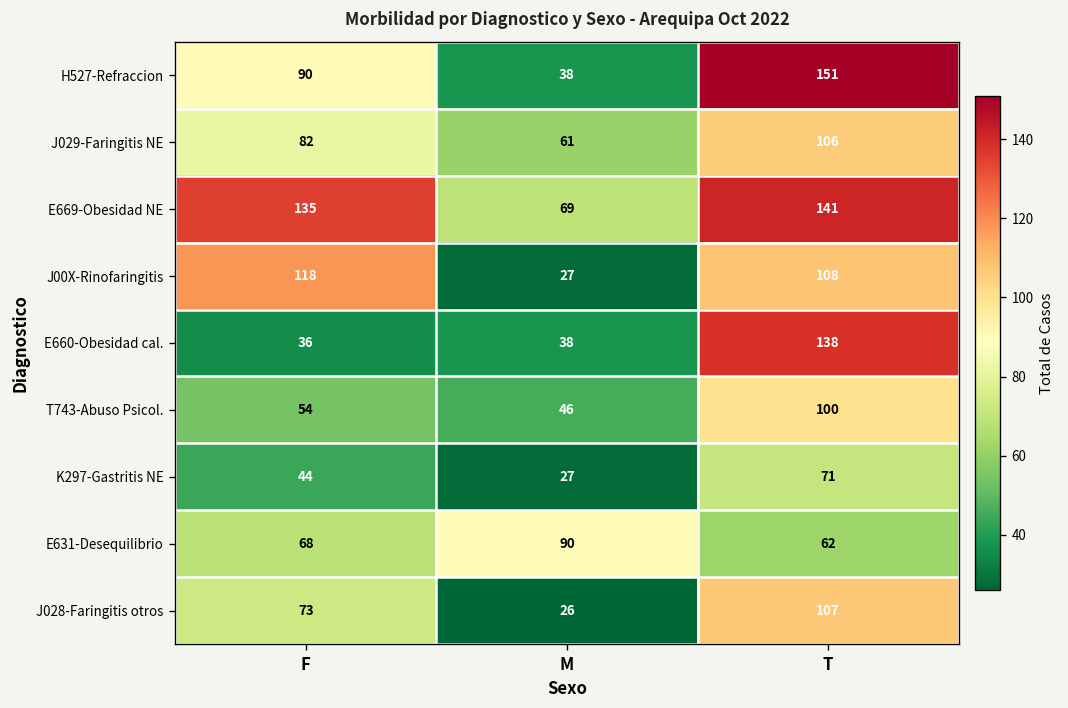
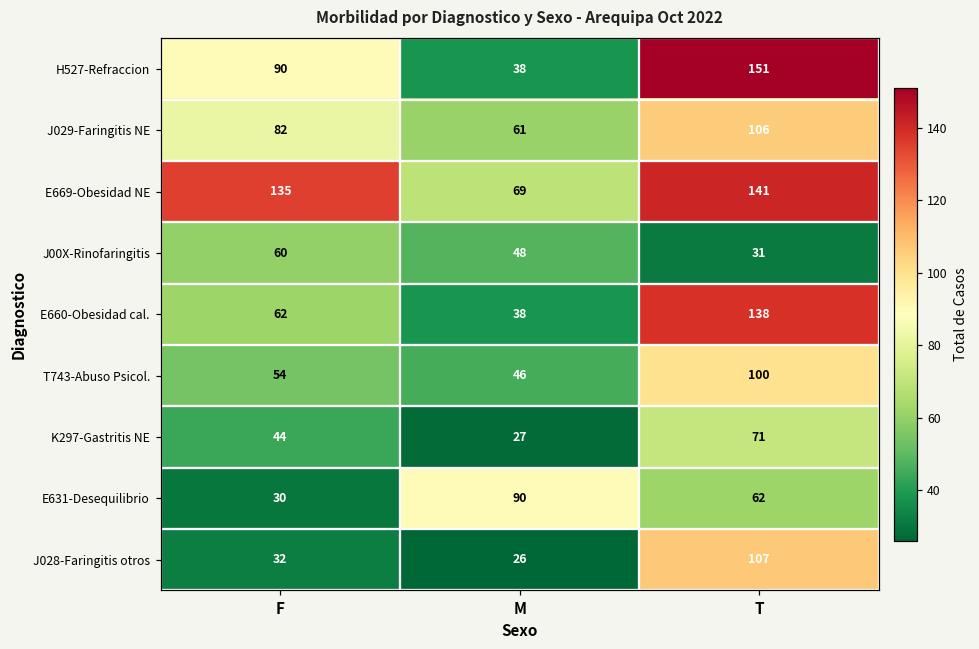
  {
    "H527-Refraccion": {
      "F": 90,
      "M": 38,
      "T": 151
    },
    "J029-Faringitis NE": {
      "F": 82,
      "M": 61,
      "T": 106
    },
    "E669-Obesidad NE": {
      "F": 135,
      "M": 69,
      "T": 141
    },
    "J00X-Rinofaringitis": {
-     "F": 118,
-     "M": 27,
-     "T": 108
+     "F": 60,
+     "M": 48,
+     "T": 31
    },
    "E660-Obesidad cal.": {
-     "F": 36,
+     "F": 62,
      "M": 38,
      "T": 138
    },
    "T743-Abuso Psicol.": {
      "F": 54,
      "M": 46,
      "T": 100
    },
    "K297-Gastritis NE": {
      "F": 44,
      "M": 27,
      "T": 71
    },
    "E631-Desequilibrio": {
-     "F": 68,
+     "F": 30,
      "M": 90,
      "T": 62
    },
    "J028-Faringitis otros": {
-     "F": 73,
+     "F": 32,
      "M": 26,
      "T": 107
    }
  }
